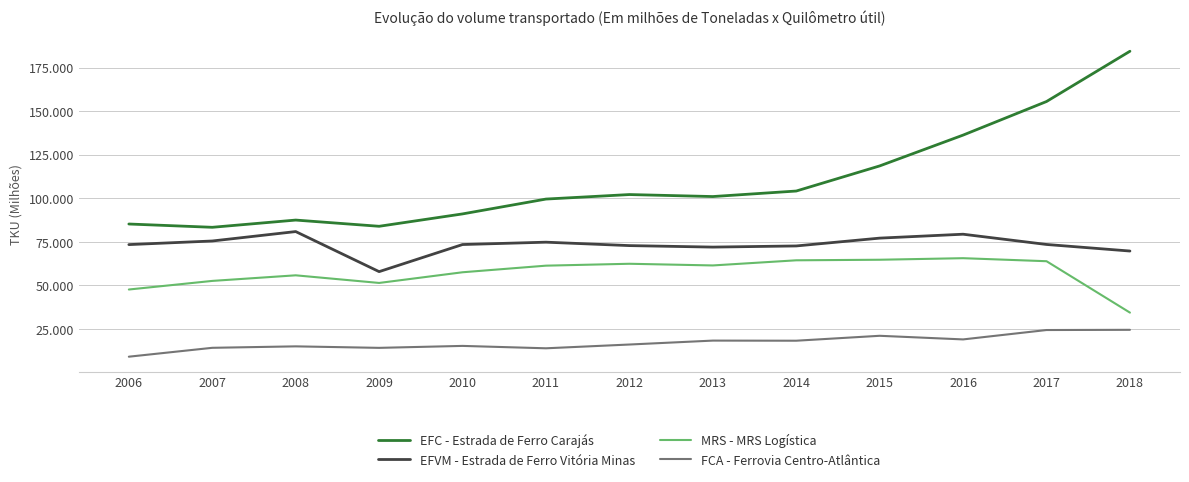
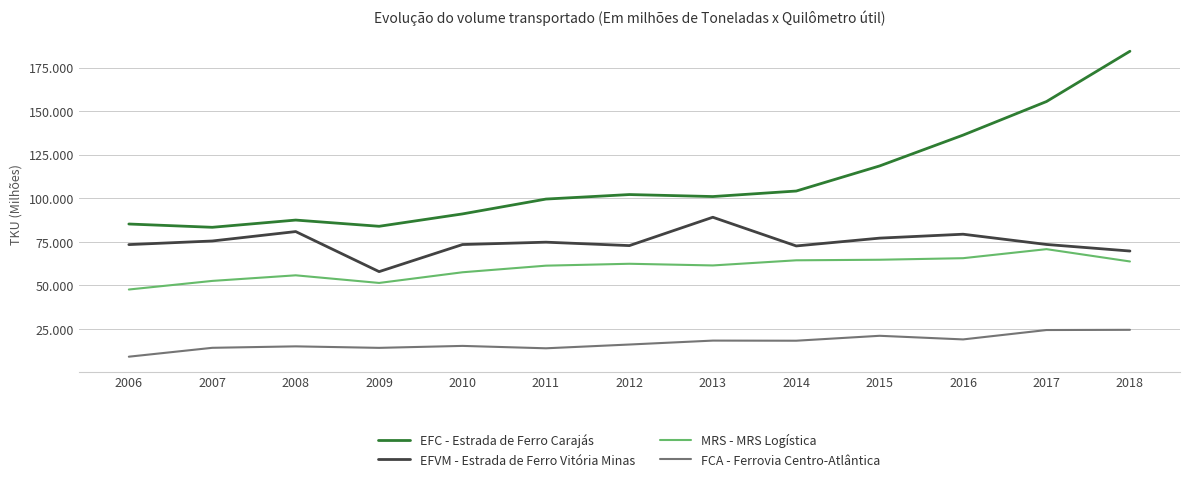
  {
    "EFC - Estrada de Ferro Carajás": {
      "2006": 85,
      "2007": 83,
      "2008": 88,
      "2009": 84,
      "2010": 91,
      "2011": 100,
      "2012": 102,
      "2013": 101,
      "2014": 104,
      "2015": 119,
      "2016": 136,
      "2017": 156,
      "2018": 184
    },
    "EFVM - Estrada de Ferro Vitória Minas": {
      "2006": 73,
      "2007": 76,
      "2008": 81,
      "2009": 58,
      "2010": 73,
      "2011": 75,
      "2012": 73,
-     "2013": 72,
+     "2013": 89,
      "2014": 73,
      "2015": 77,
      "2016": 79,
      "2017": 74,
      "2018": 70
    },
    "MRS - MRS Logística": {
      "2006": 48,
      "2007": 53,
      "2008": 56,
      "2009": 51,
      "2010": 58,
      "2011": 61,
      "2012": 62,
      "2013": 61,
      "2014": 64,
      "2015": 65,
      "2016": 66,
-     "2017": 64,
-     "2018": 34
+     "2017": 71,
+     "2018": 64
    },
    "FCA - Ferrovia Centro-Atlântica": {
      "2006": 9,
      "2007": 14,
      "2008": 15,
      "2009": 14,
      "2010": 15,
      "2011": 14,
      "2012": 16,
      "2013": 18,
      "2014": 18,
      "2015": 21,
      "2016": 19,
      "2017": 24,
      "2018": 25
    }
  }
